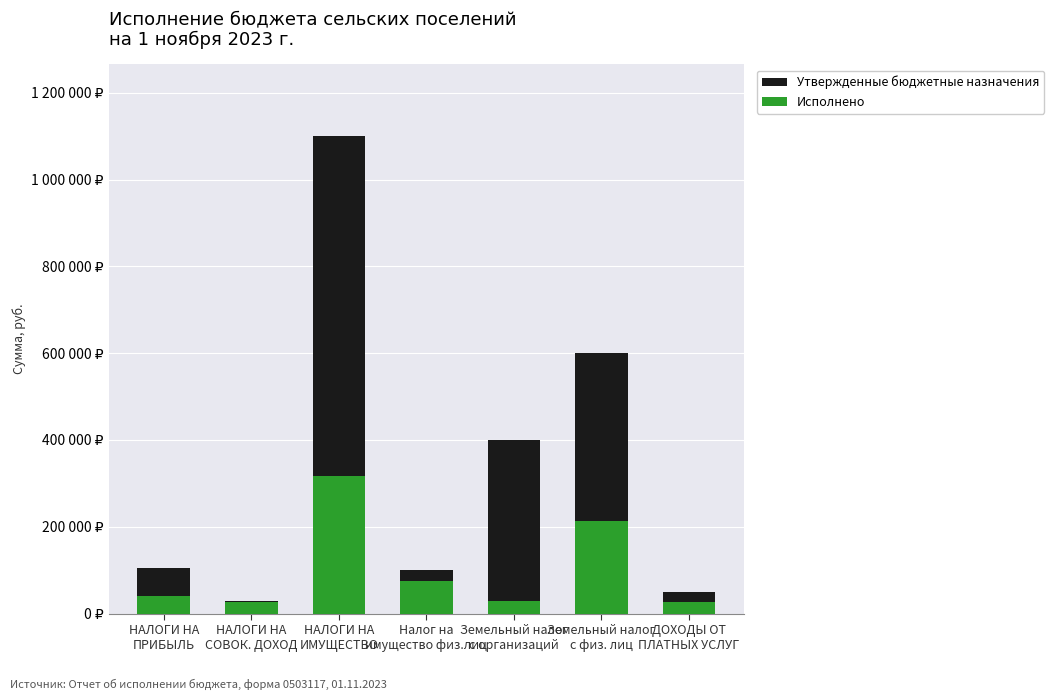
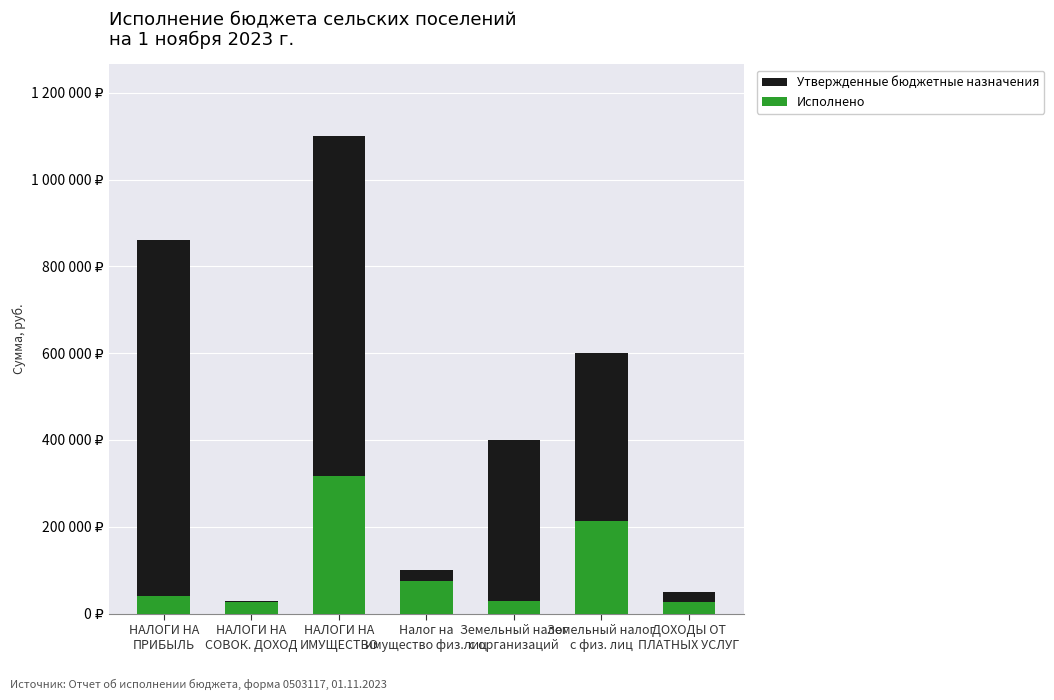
  {
    "Утвержденные бюджетные назначения": {
-     "НАЛОГИ НА ПРИБЫЛЬ": "100000 ₽",
+     "НАЛОГИ НА ПРИБЫЛЬ": "860000 ₽",
      "НАЛОГИ НА СОВОК. ДОХОД": "30000 ₽"
    },
    "Исполнено": {
      "НАЛОГИ НА СОВОК. ДОХОД": "30000 ₽"
    }
  }
